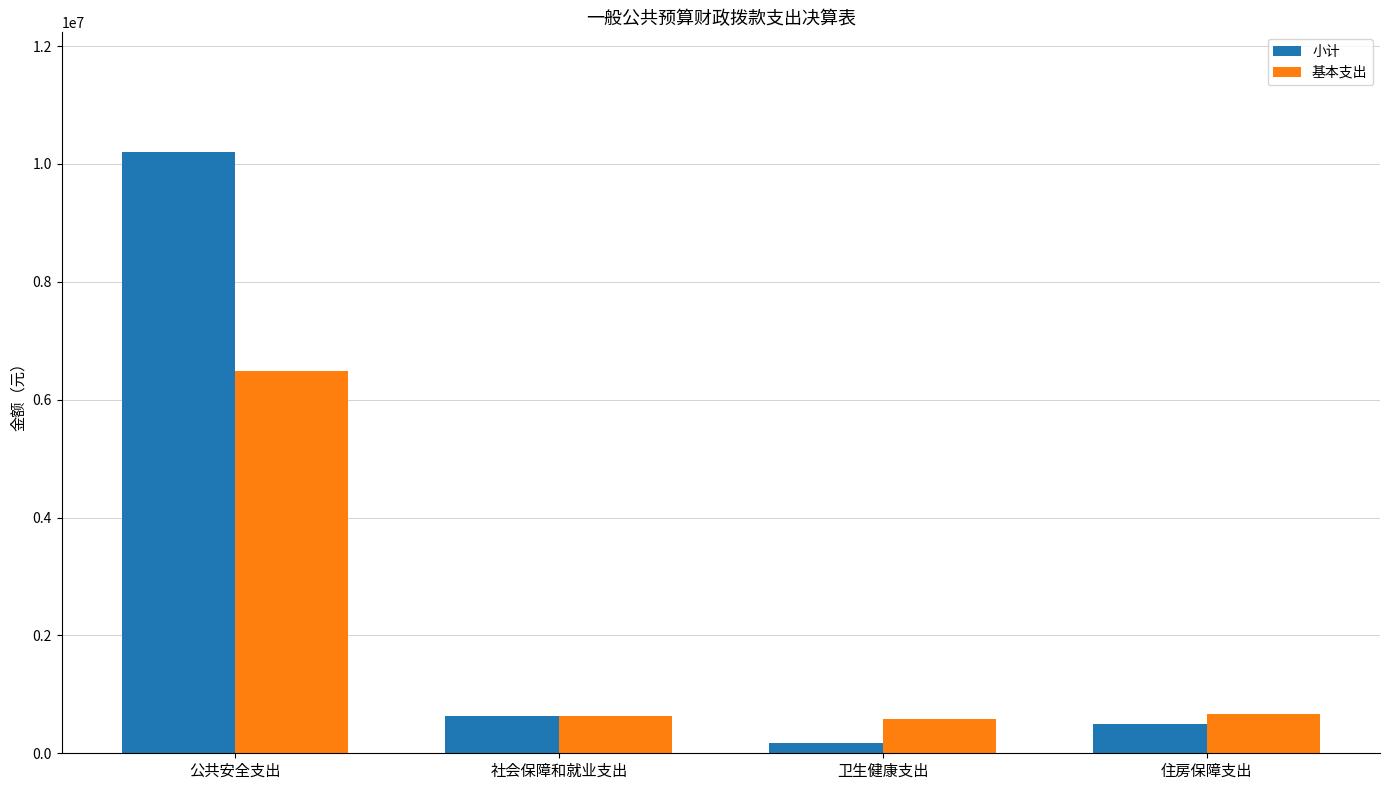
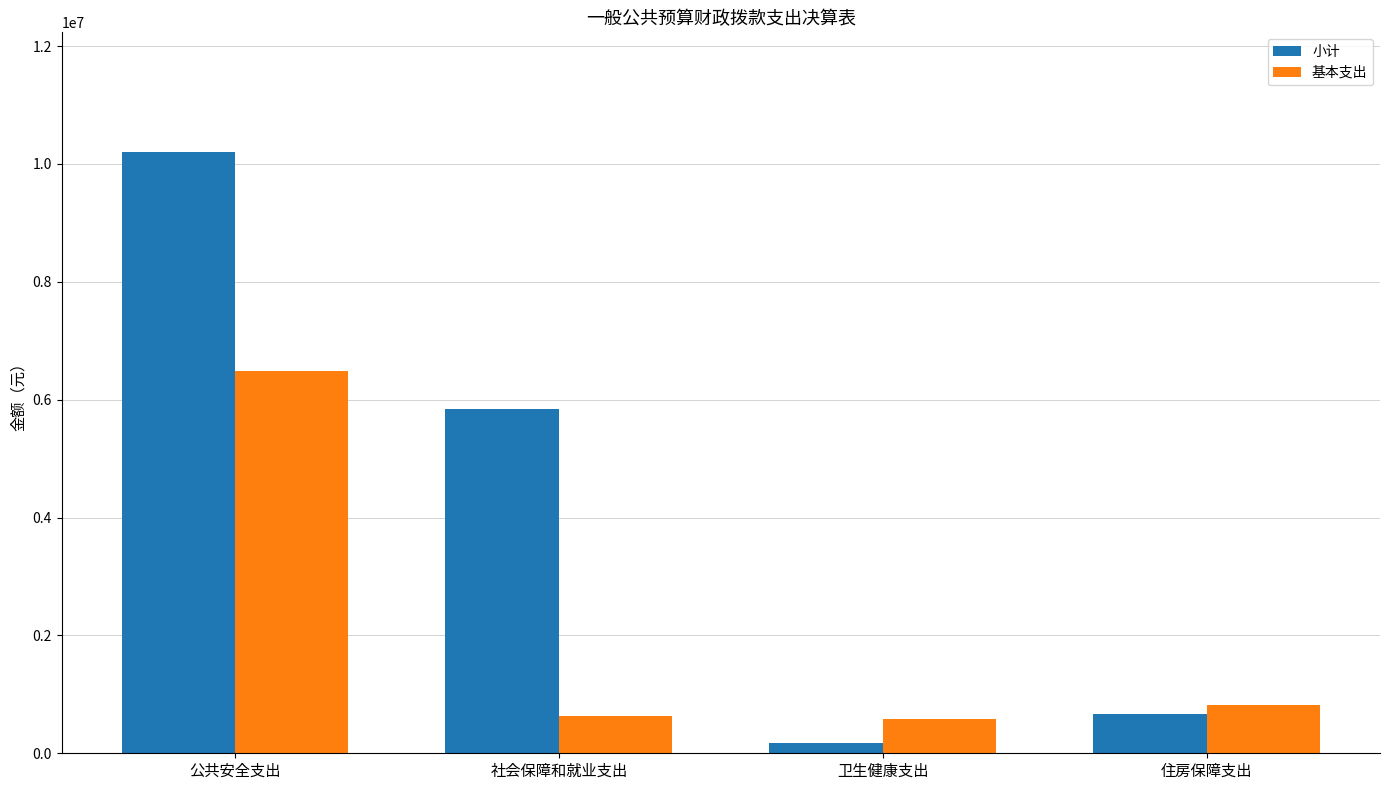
  {
    "小计": {
      "公共安全支出": 10200000,
-     "社会保障和就业支出": 600000,
+     "社会保障和就业支出": 5800000,
      "卫生健康支出": 200000,
-     "住房保障支出": 500000
+     "住房保障支出": 700000
    },
    "基本支出": {
      "公共安全支出": 6500000,
      "社会保障和就业支出": 600000,
      "卫生健康支出": 600000,
-     "住房保障支出": 700000
+     "住房保障支出": 800000
    }
  }
